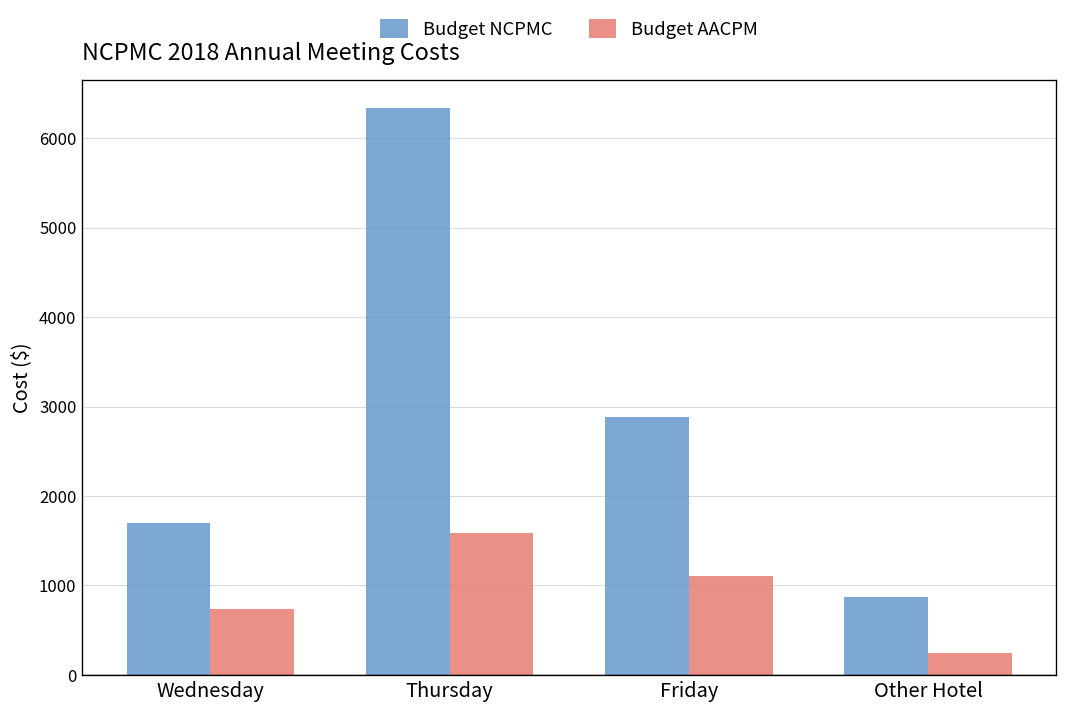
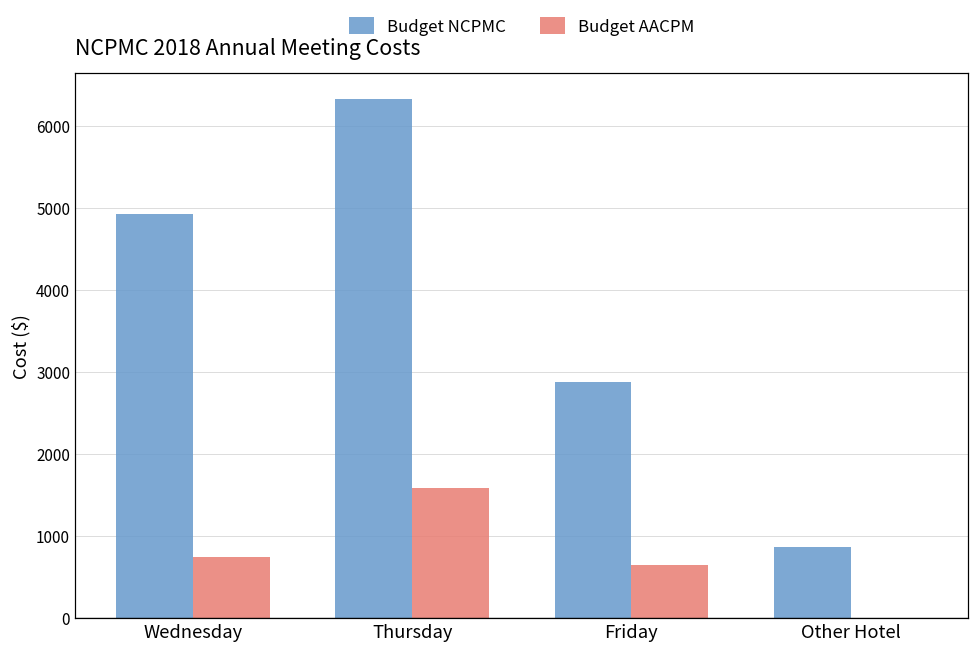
  {
    "Budget NCPMC": {
-     "Wednesday": 1700,
+     "Wednesday": 4900,
      "Thursday": 6300,
      "Friday": 2900,
      "Other Hotel": 900
    },
    "Budget AACPM": {
      "Wednesday": 700,
      "Thursday": 1600,
-     "Friday": 1100,
-     "Other Hotel": 200
+     "Friday": 700,
+     "Other Hotel": 0
    }
  }
